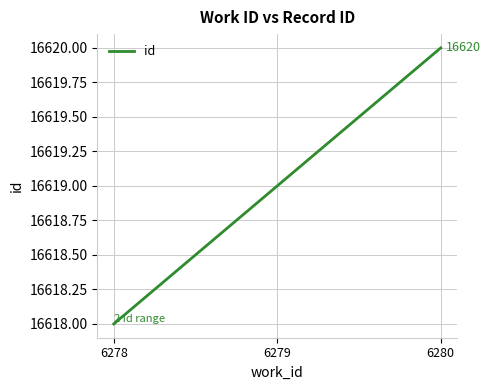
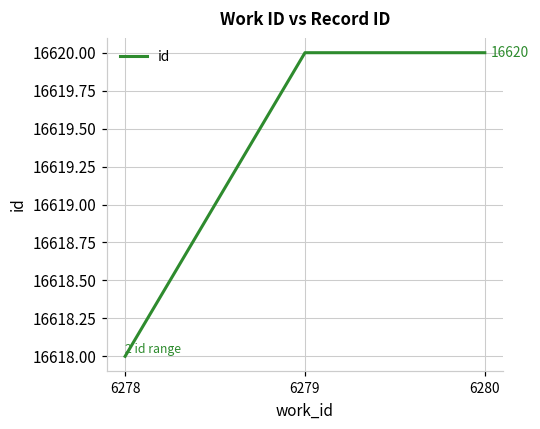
  {
-   "6279": 16619
+   "6279": 16620
  }
